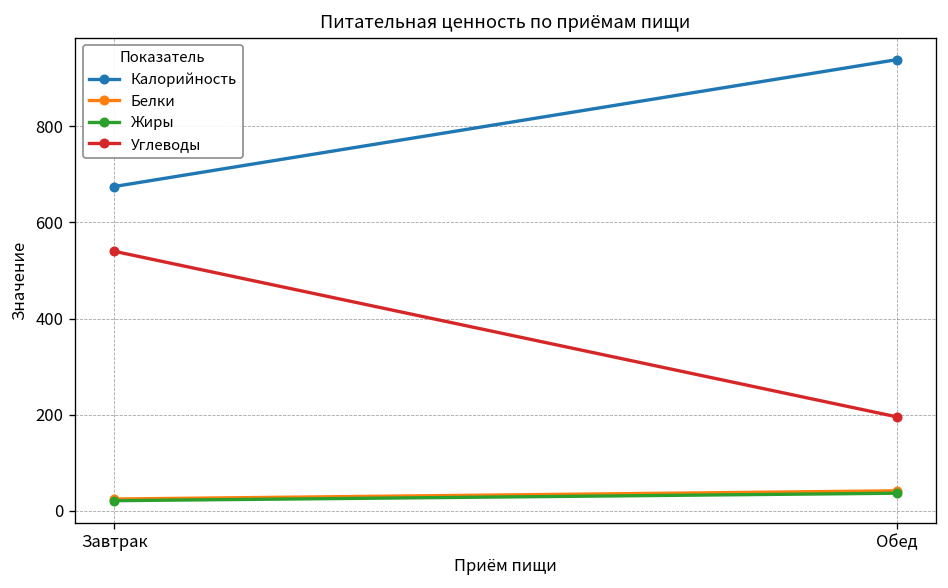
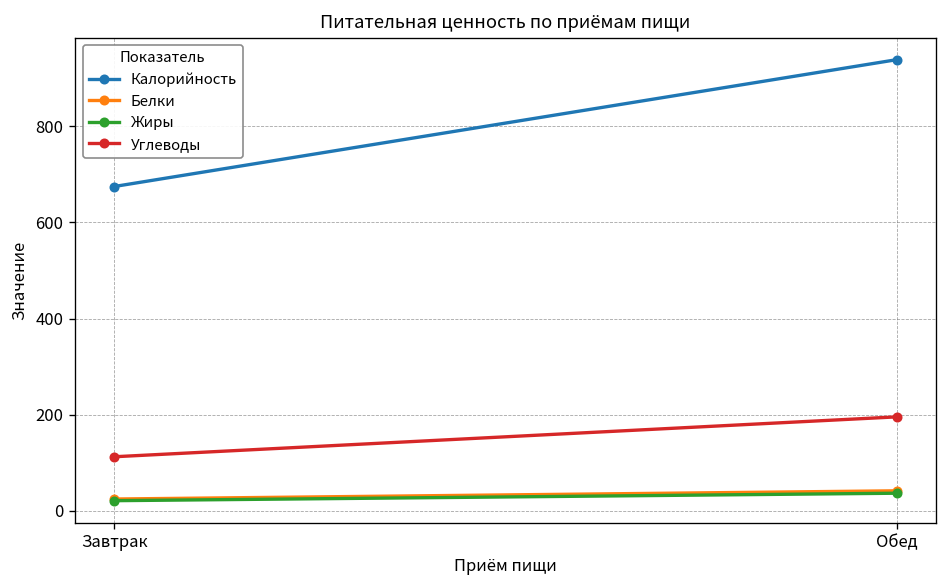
  {
    "Калорийность": {
      "Завтрак": 670,
      "Обед": 940
    },
    "Углеводы": {
-     "Завтрак": 540,
+     "Завтрак": 110,
      "Обед": 200
    }
  }
